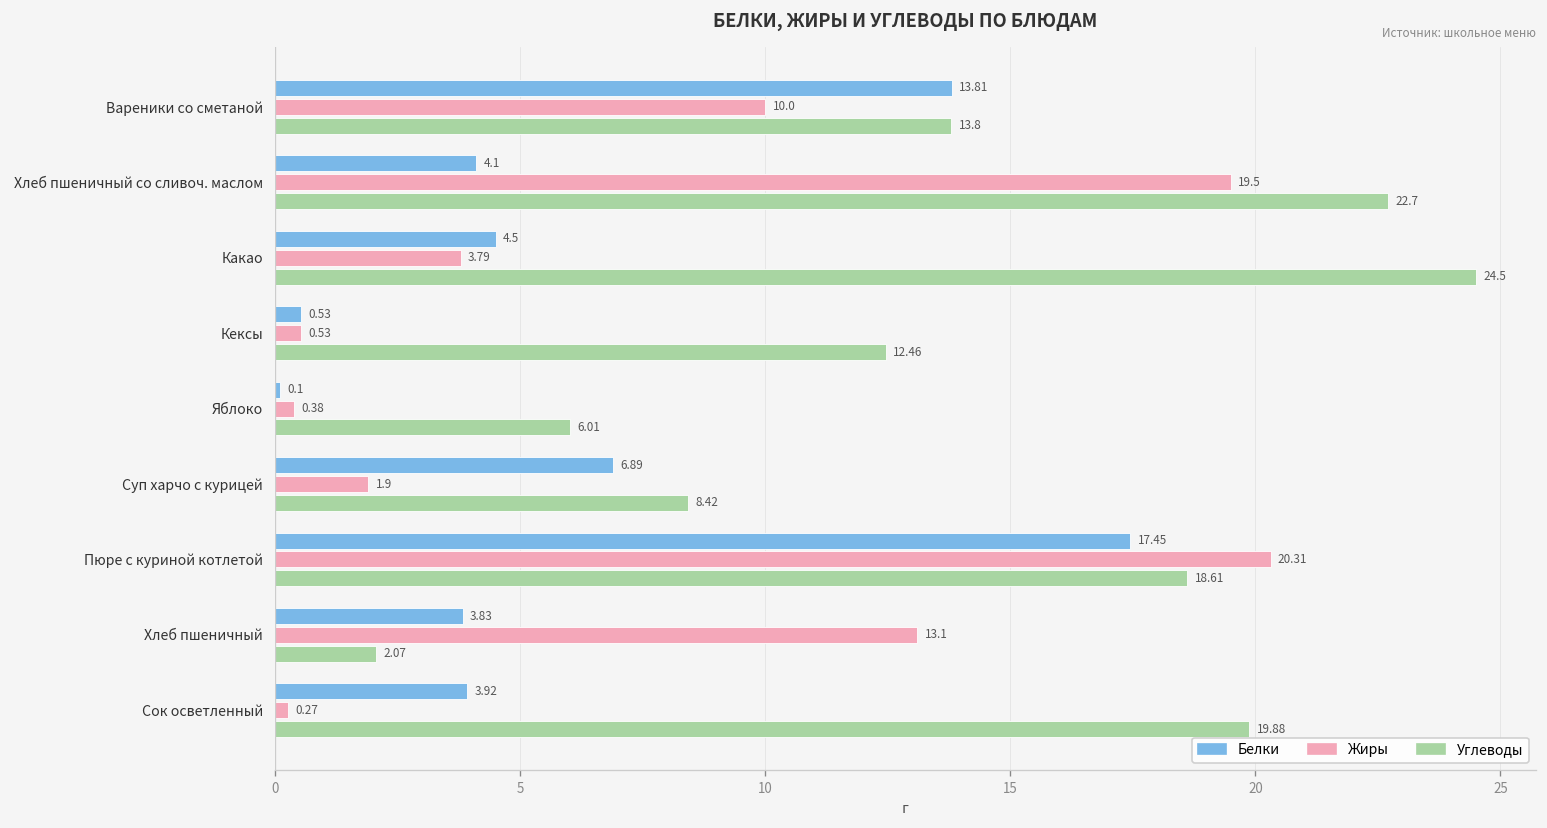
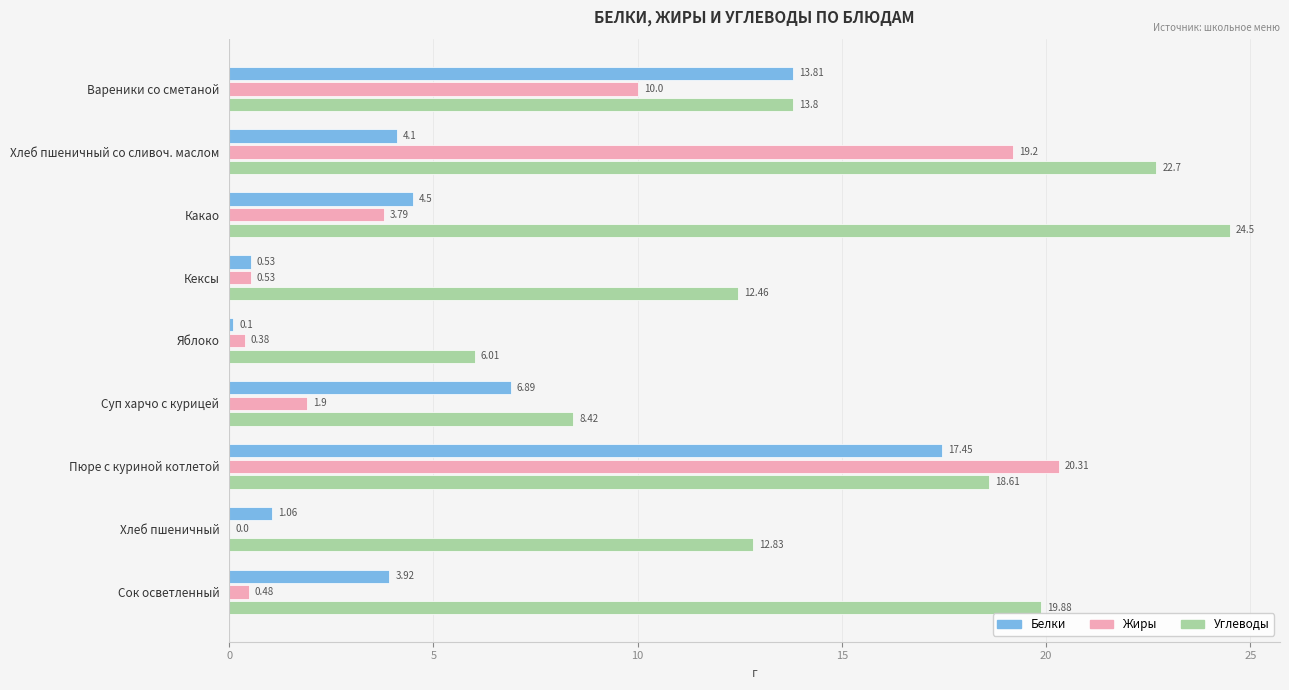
  {
    "Белки": {
      "Вареники со сметаной": 13.81,
      "Хлеб пшеничный со сливоч. маслом": 4.1,
      "Какао": 4.5,
      "Кексы": 0.53,
      "Яблоко": 0.1,
      "Суп харчо с курицей": 6.89,
      "Пюре с куриной котлетой": 17.45,
-     "Хлеб пшеничный": 3.83,
+     "Хлеб пшеничный": 1.06,
      "Сок осветленный": 3.92
    },
    "Жиры": {
      "Вареники со сметаной": 10.0,
-     "Хлеб пшеничный со сливоч. маслом": 19.5,
+     "Хлеб пшеничный со сливоч. маслом": 19.2,
      "Какао": 3.79,
      "Кексы": 0.53,
      "Яблоко": 0.38,
      "Суп харчо с курицей": 1.9,
      "Пюре с куриной котлетой": 20.31,
-     "Хлеб пшеничный": 13.1,
-     "Сок осветленный": 0.27
+     "Хлеб пшеничный": 0.0,
+     "Сок осветленный": 0.48
    },
    "Углеводы": {
      "Вареники со сметаной": 13.8,
      "Хлеб пшеничный со сливоч. маслом": 22.7,
      "Какао": 24.5,
      "Кексы": 12.46,
      "Яблоко": 6.01,
      "Суп харчо с курицей": 8.42,
      "Пюре с куриной котлетой": 18.61,
-     "Хлеб пшеничный": 2.07,
+     "Хлеб пшеничный": 12.83,
      "Сок осветленный": 19.88
    }
  }
